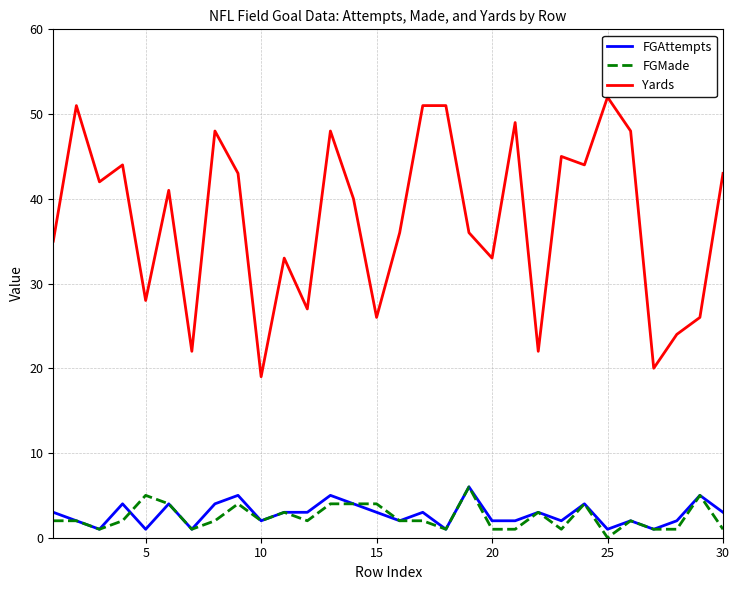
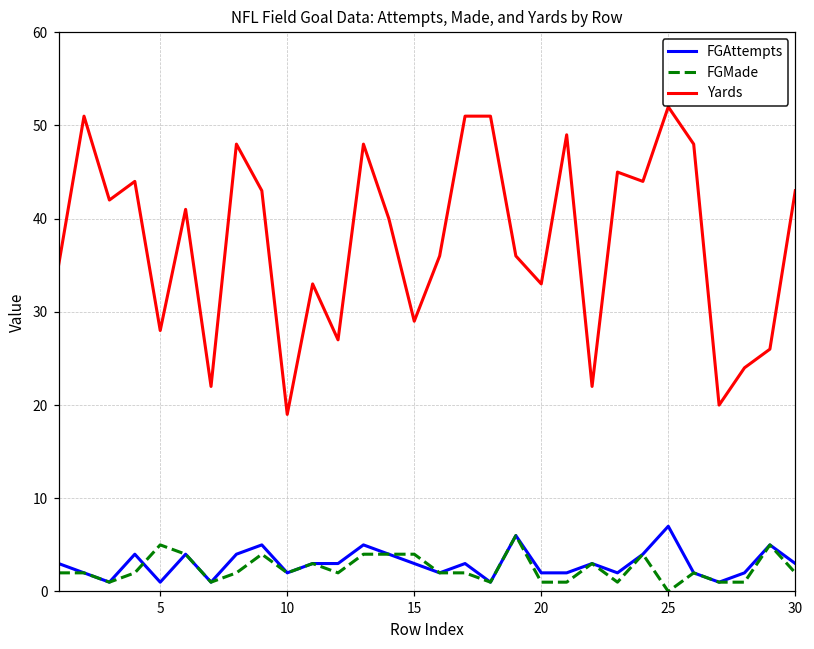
  {
    "FGAttempts": {
      "5": 1,
      "15": 3,
      "20": 2,
-     "25": 1,
+     "25": 7,
      "30": 3
    },
    "FGMade": {
      "5": 5,
      "15": 4,
      "20": 1,
      "25": 0,
-     "30": 1
+     "30": 2
    },
    "Yards": {
      "5": 28,
      "10": 19,
-     "15": 26,
+     "15": 29,
      "20": 33,
      "30": 43
    }
  }
